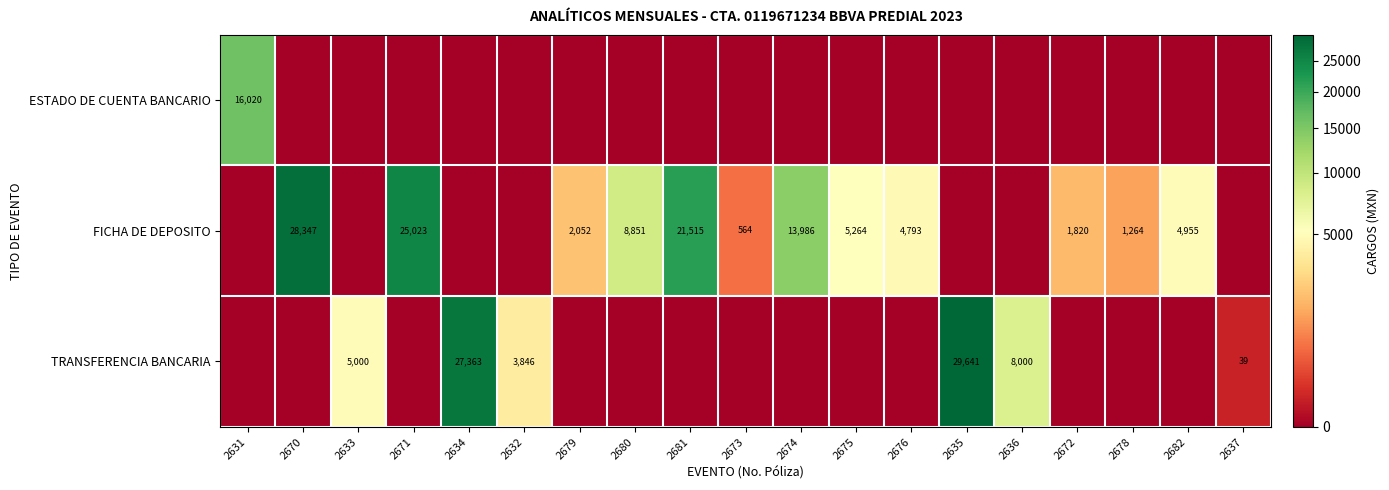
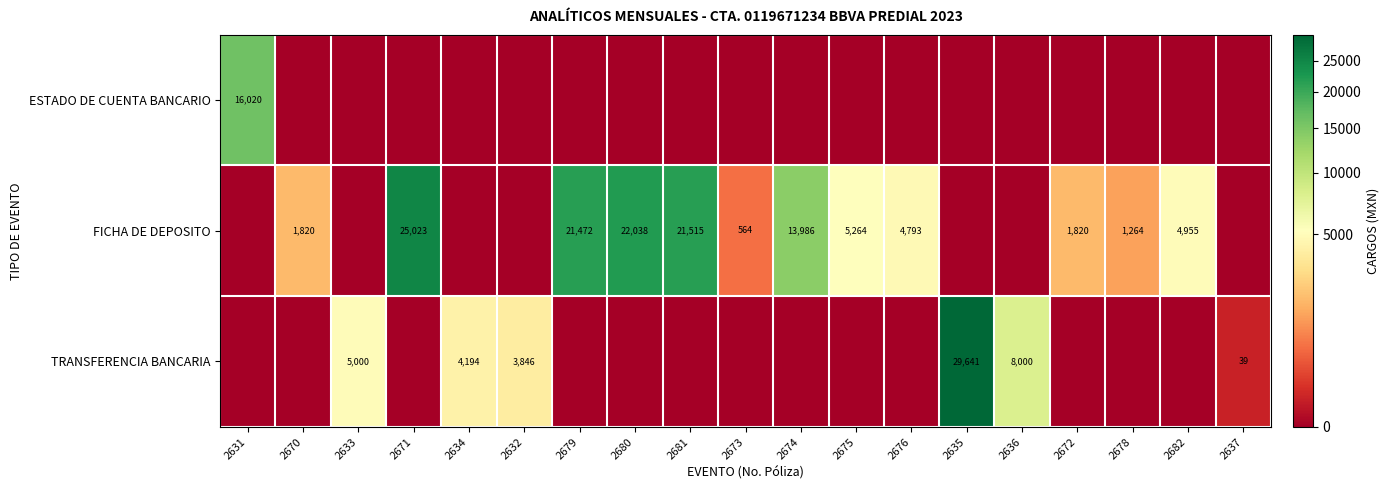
  {
    "ESTADO DE CUENTA BANCARIO": {
      "2631": "16,020"
    },
    "FICHA DE DEPOSITO": {
-     "2670": "28,347",
+     "2670": "1,820",
      "2671": "25,023",
-     "2679": "2,052",
-     "2680": "8,851",
+     "2679": "21,472",
+     "2680": "22,038",
      "2681": "21,515",
      "2673": "564",
      "2674": "13,986",
      "2675": "5,264",
      "2676": "4,793",
      "2672": "1,820",
      "2678": "1,264",
      "2682": "4,955"
    },
    "TRANSFERENCIA BANCARIA": {
      "2633": "5,000",
-     "2634": "27,363",
+     "2634": "4,194",
      "2632": "3,846",
      "2635": "29,641",
      "2636": "8,000",
      "2637": "39"
    }
  }
